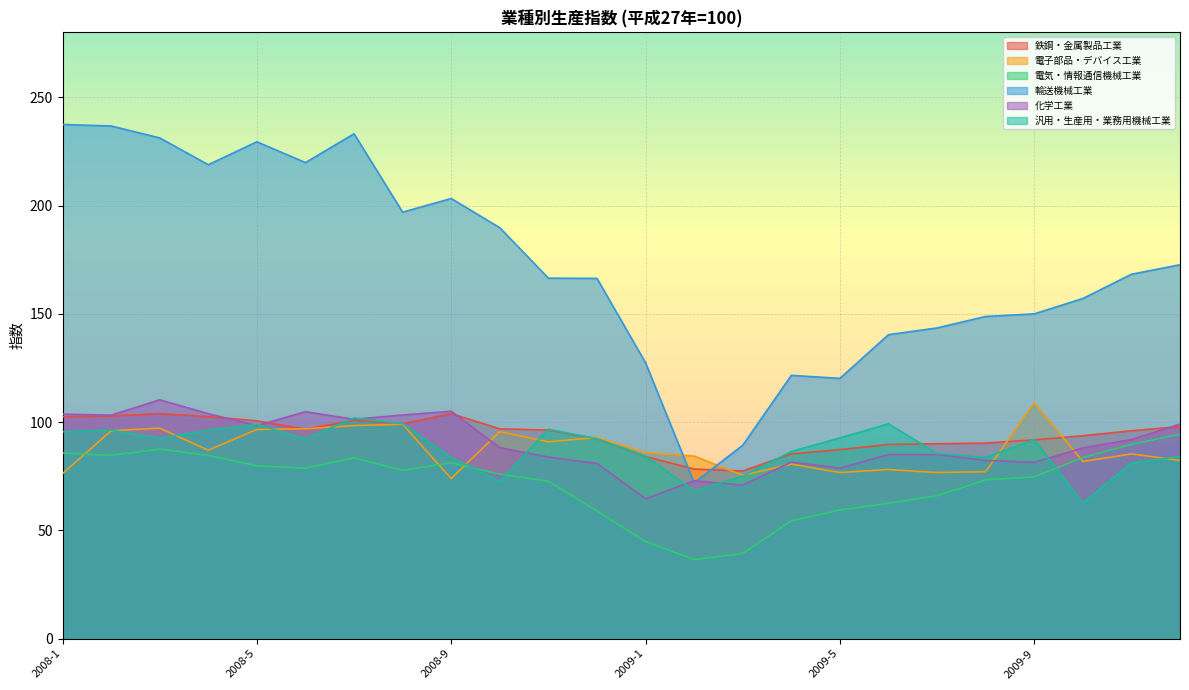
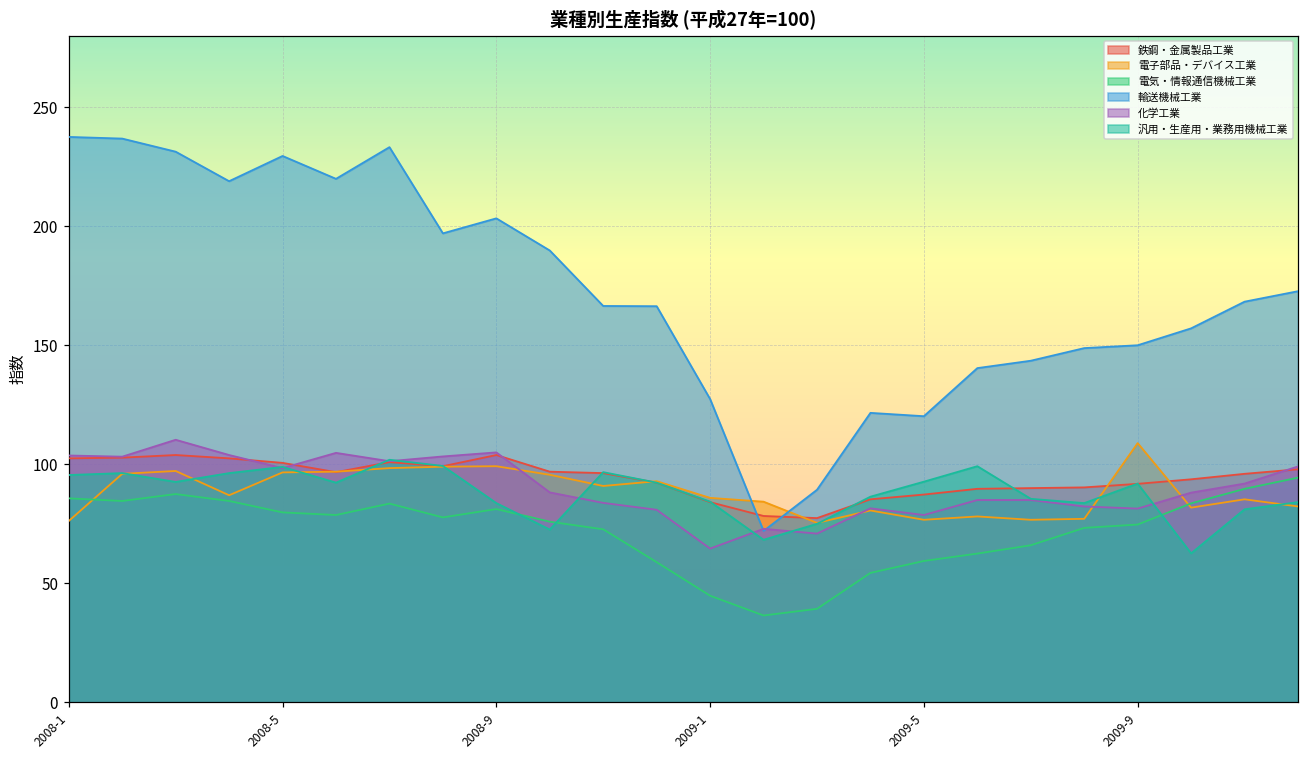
  {
    "鉄鋼・金属製品工業": {
      "2008-1": 103,
      "2008-5": 101,
      "2009-5": 87
    },
    "電子部品・デバイス工業": {
      "2008-1": 76,
      "2008-5": 97,
-     "2008-9": 74,
+     "2008-9": 99,
      "2009-1": 86,
      "2009-5": 77,
      "2009-9": 109
    },
    "輸送機械工業": {
      "2008-1": 238,
      "2008-5": 230,
      "2008-9": 203,
      "2009-1": 127,
      "2009-5": 120,
      "2009-9": 150
    },
    "化学工業": {
      "2008-1": 104,
      "2009-1": 65,
      "2009-5": 79,
      "2009-9": 81
    }
  }
